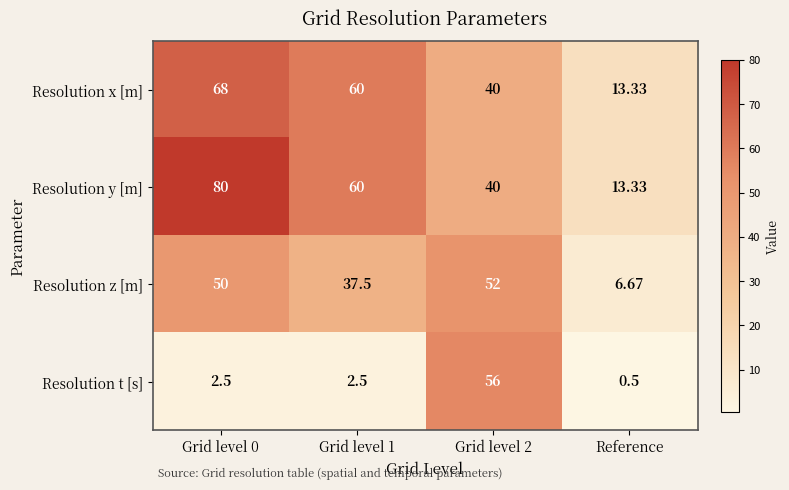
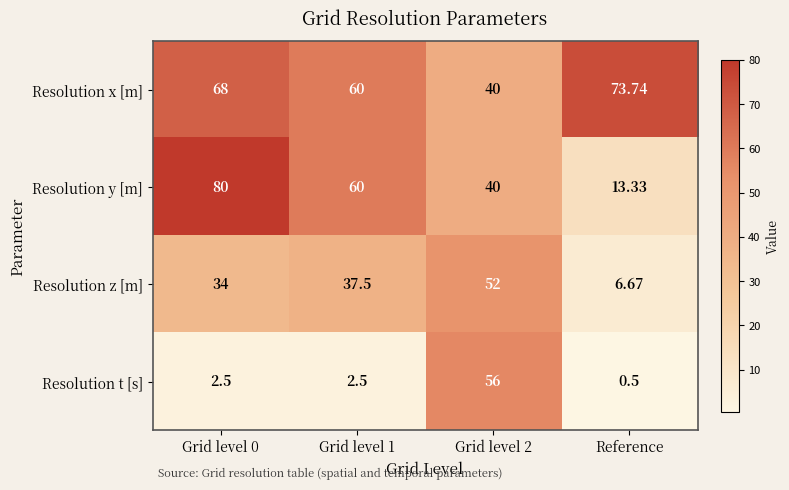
  {
    "Resolution x [m]": {
      "Grid level 0": 68,
      "Grid level 1": 60,
      "Grid level 2": 40,
-     "Reference": 13.33
+     "Reference": 73.74
    },
    "Resolution y [m]": {
      "Grid level 0": 80,
      "Grid level 1": 60,
      "Grid level 2": 40,
      "Reference": 13.33
    },
    "Resolution z [m]": {
-     "Grid level 0": 50,
+     "Grid level 0": 34,
      "Grid level 1": 37.5,
      "Grid level 2": 52,
      "Reference": 6.67
    },
    "Resolution t [s]": {
      "Grid level 0": 2.5,
      "Grid level 1": 2.5,
      "Grid level 2": 56,
      "Reference": 0.5
    }
  }
